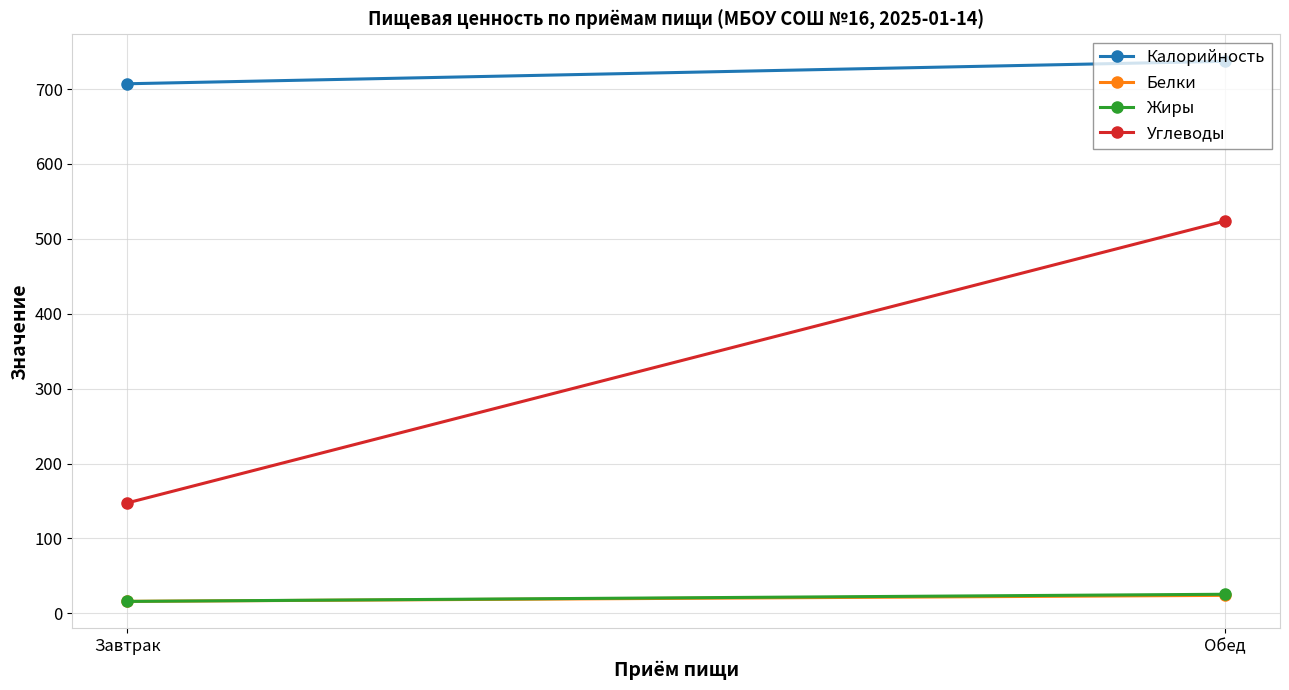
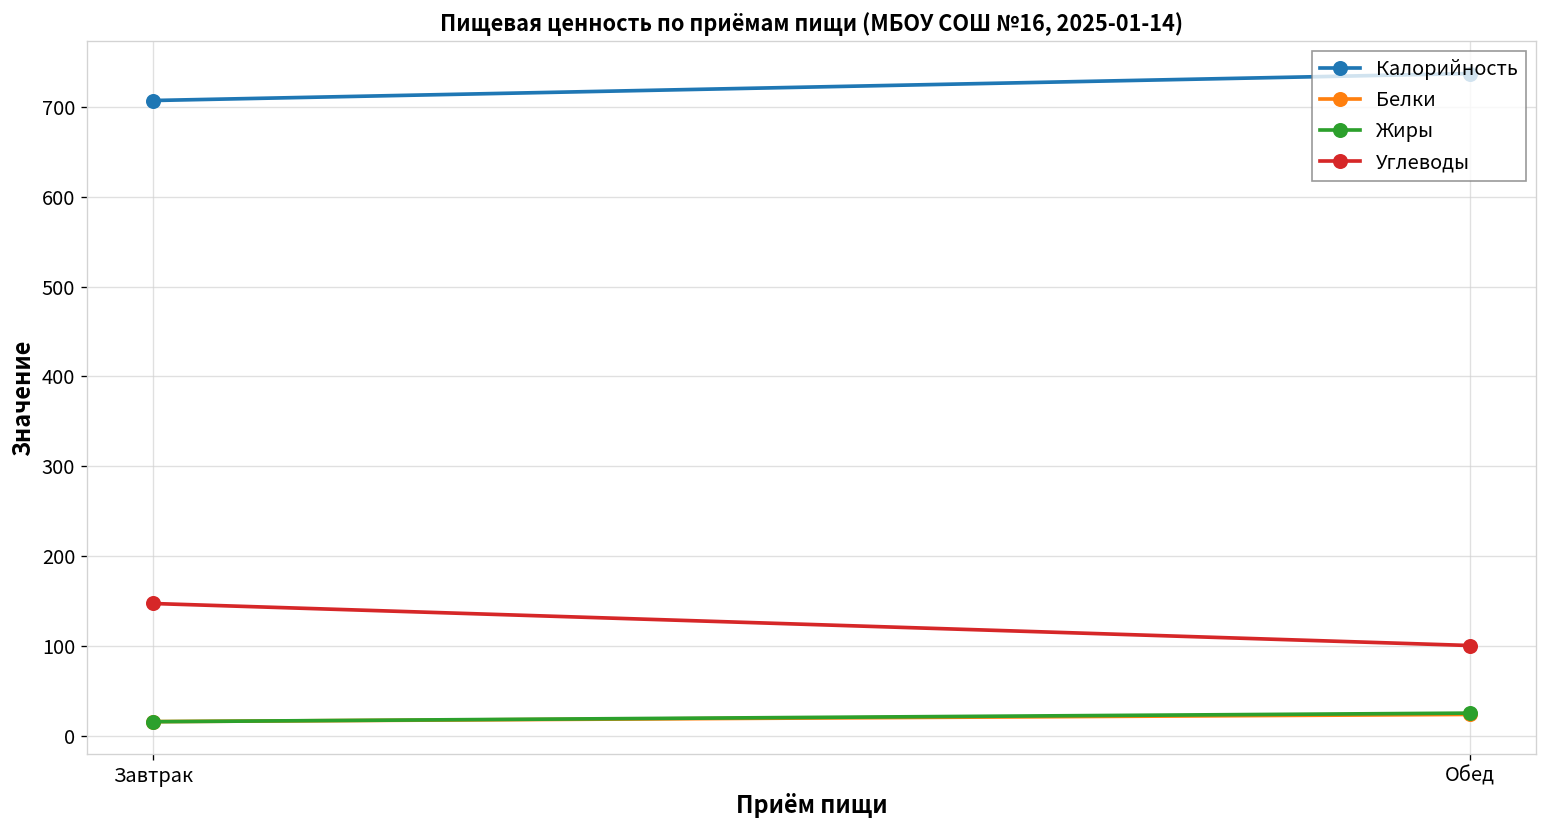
  {
    "Калорийность": {
      "Завтрак": 710
    },
    "Углеводы": {
      "Завтрак": 150,
-     "Обед": 520
+     "Обед": 100
    }
  }
